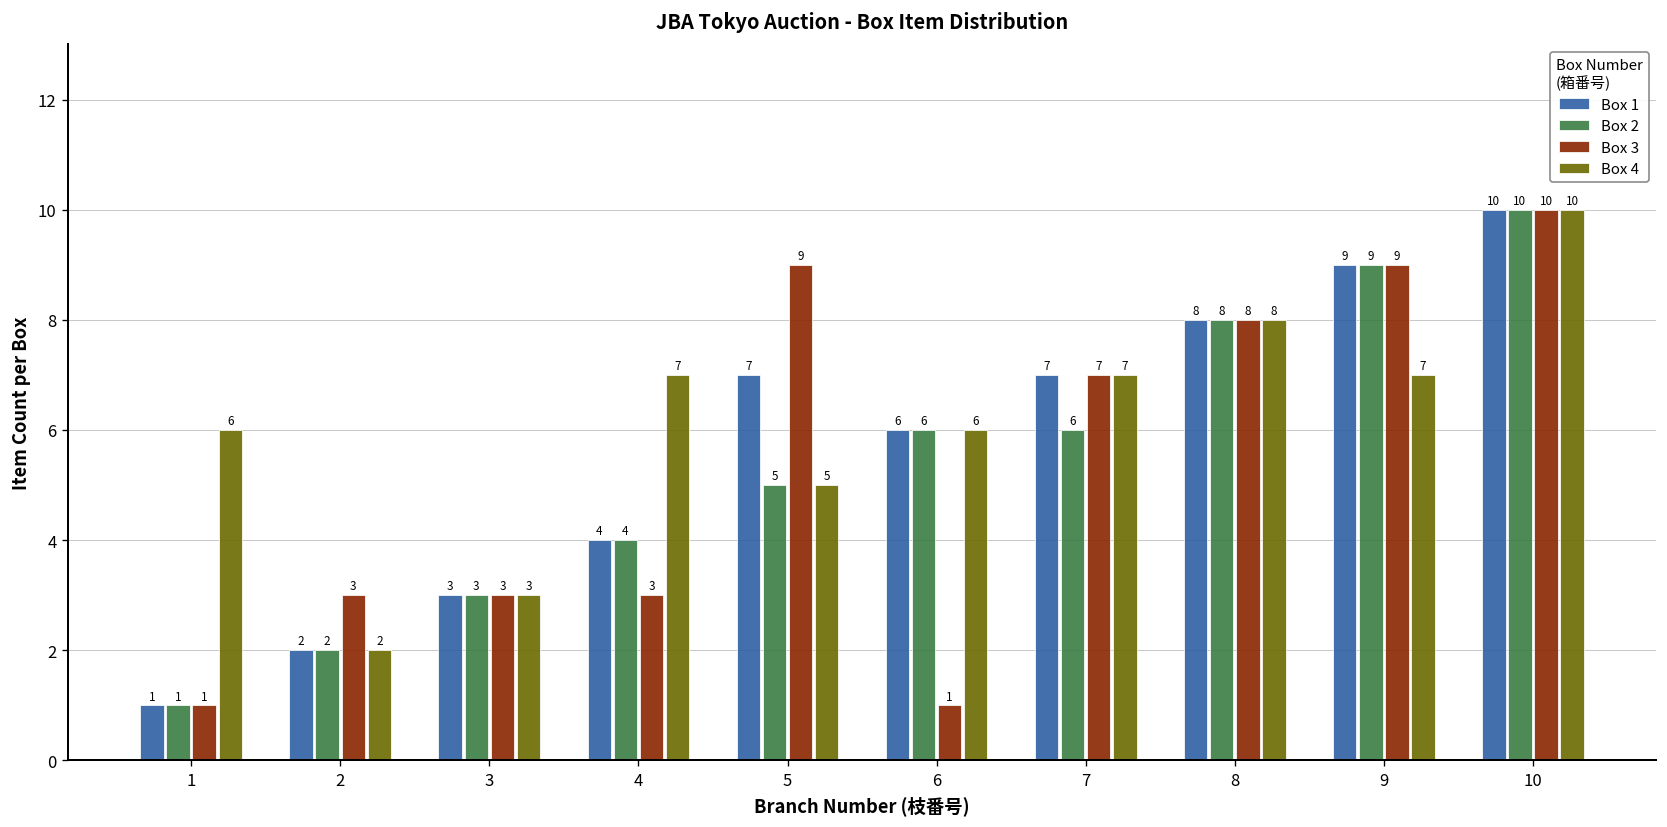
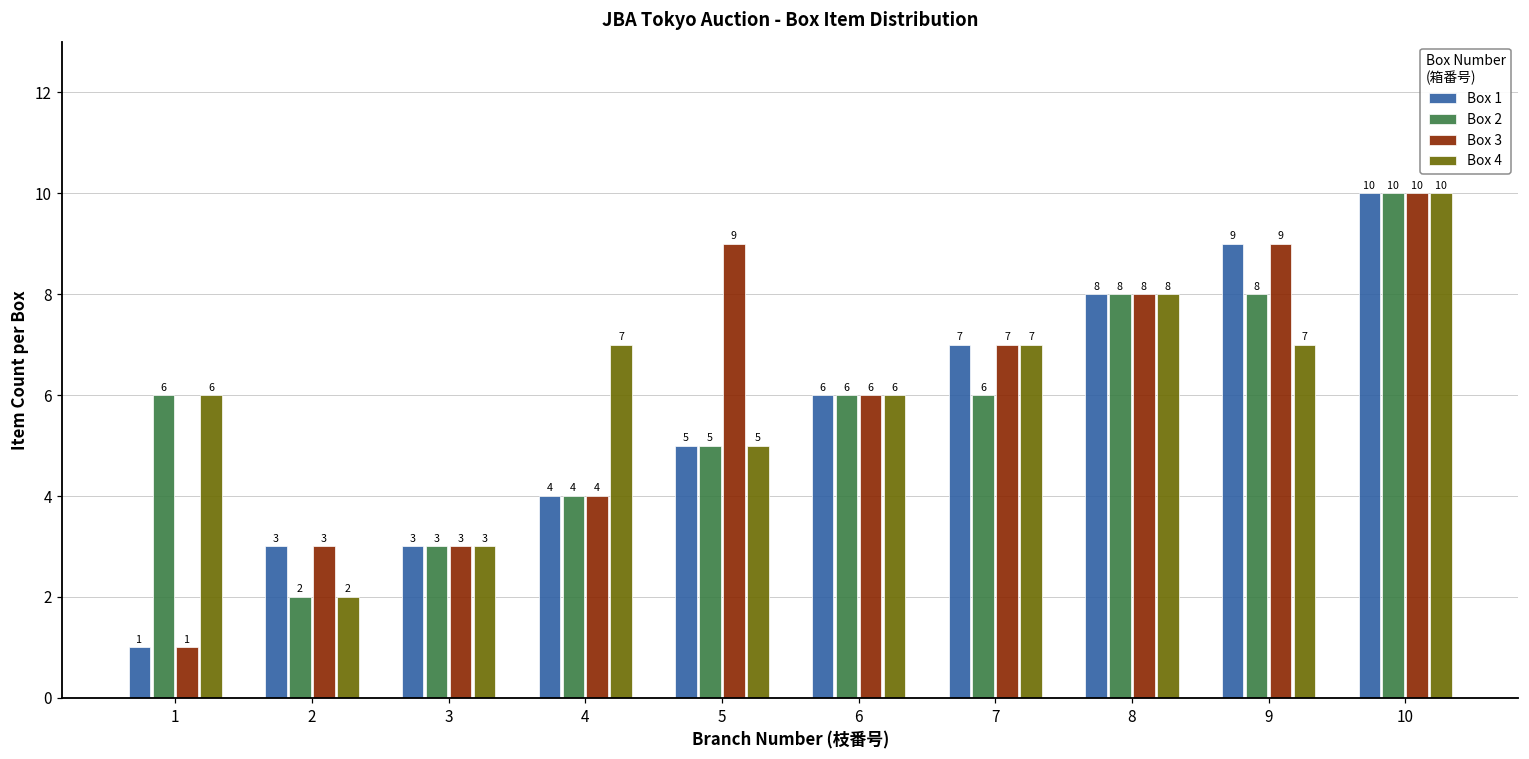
  {
    "Box 1": {
      "1": 1,
-     "2": 2,
+     "2": 3,
      "3": 3,
      "4": 4,
-     "5": 7,
+     "5": 5,
      "6": 6,
      "7": 7,
      "8": 8,
      "9": 9,
      "10": 10
    },
    "Box 2": {
-     "1": 1,
+     "1": 6,
      "2": 2,
      "3": 3,
      "4": 4,
      "5": 5,
      "6": 6,
      "7": 6,
      "8": 8,
-     "9": 9,
+     "9": 8,
      "10": 10
    },
    "Box 3": {
      "1": 1,
      "2": 3,
      "3": 3,
-     "4": 3,
+     "4": 4,
      "5": 9,
-     "6": 1,
+     "6": 6,
      "7": 7,
      "8": 8,
      "9": 9,
      "10": 10
    },
    "Box 4": {
      "1": 6,
      "2": 2,
      "3": 3,
      "4": 7,
      "5": 5,
      "6": 6,
      "7": 7,
      "8": 8,
      "9": 7,
      "10": 10
    }
  }
